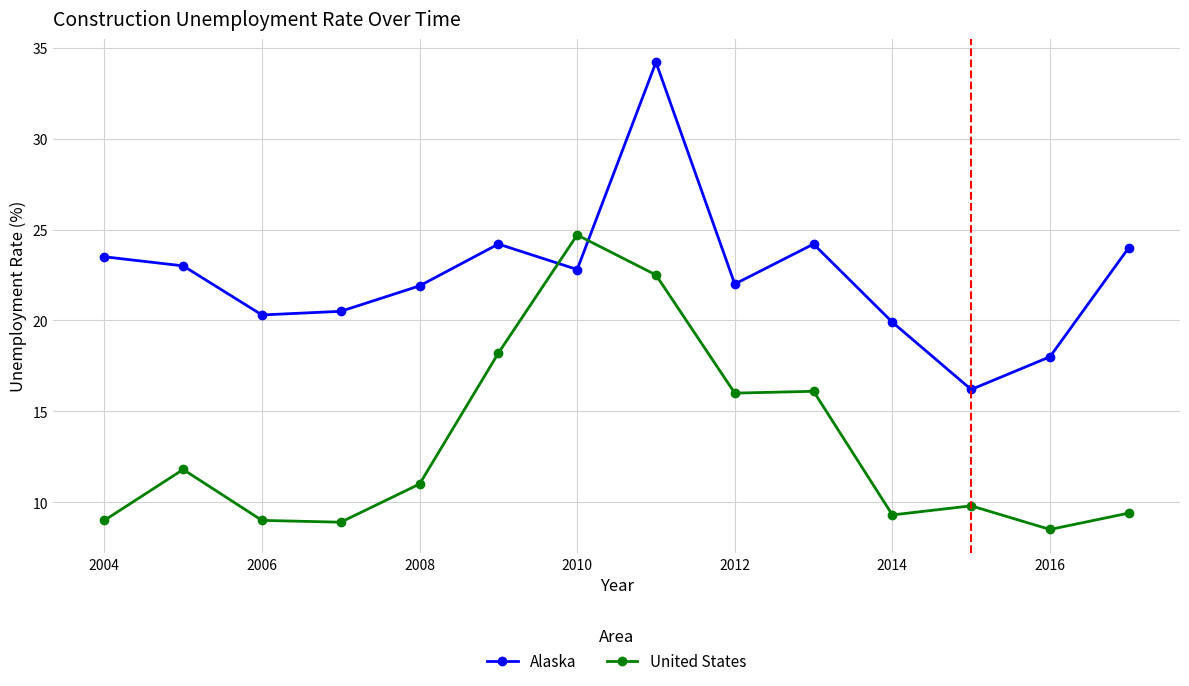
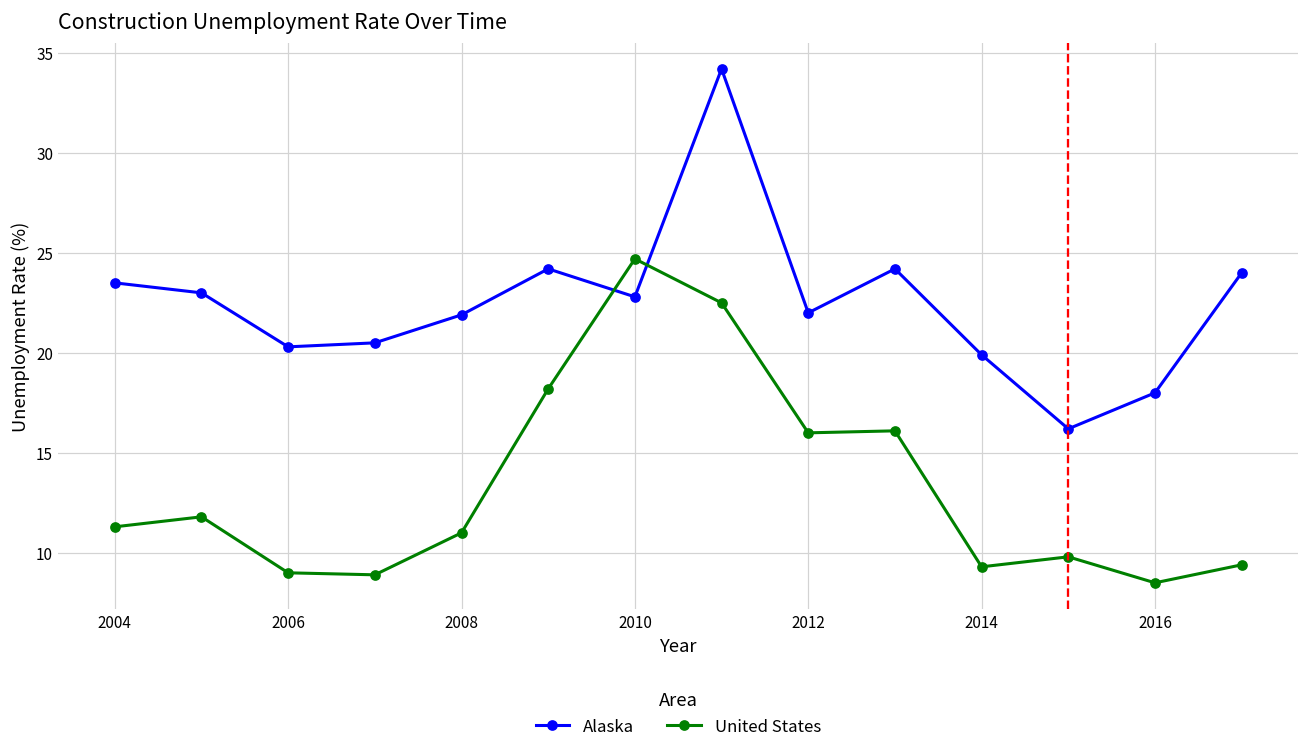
  {
    "Alaska": {
      "2004": 23.5,
      "2006": 20.3,
      "2008": 21.9,
      "2010": 22.8,
      "2012": 22.0,
      "2014": 19.9,
      "2016": 18.0
    },
    "United States": {
-     "2004": 9.0,
+     "2004": 11.3,
      "2006": 9.0,
      "2008": 11.0,
      "2010": 24.7,
      "2012": 16.0,
      "2014": 9.3,
      "2016": 8.5
    }
  }
